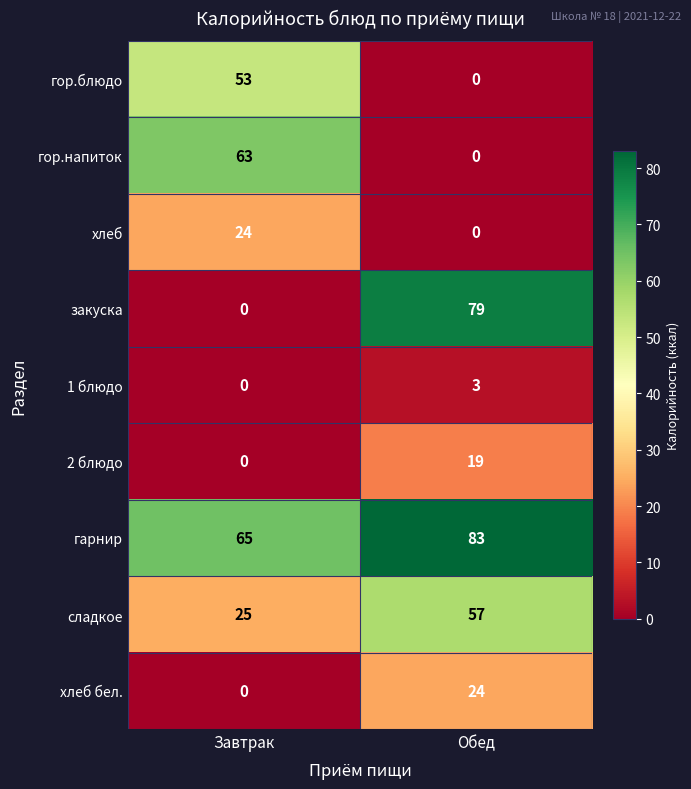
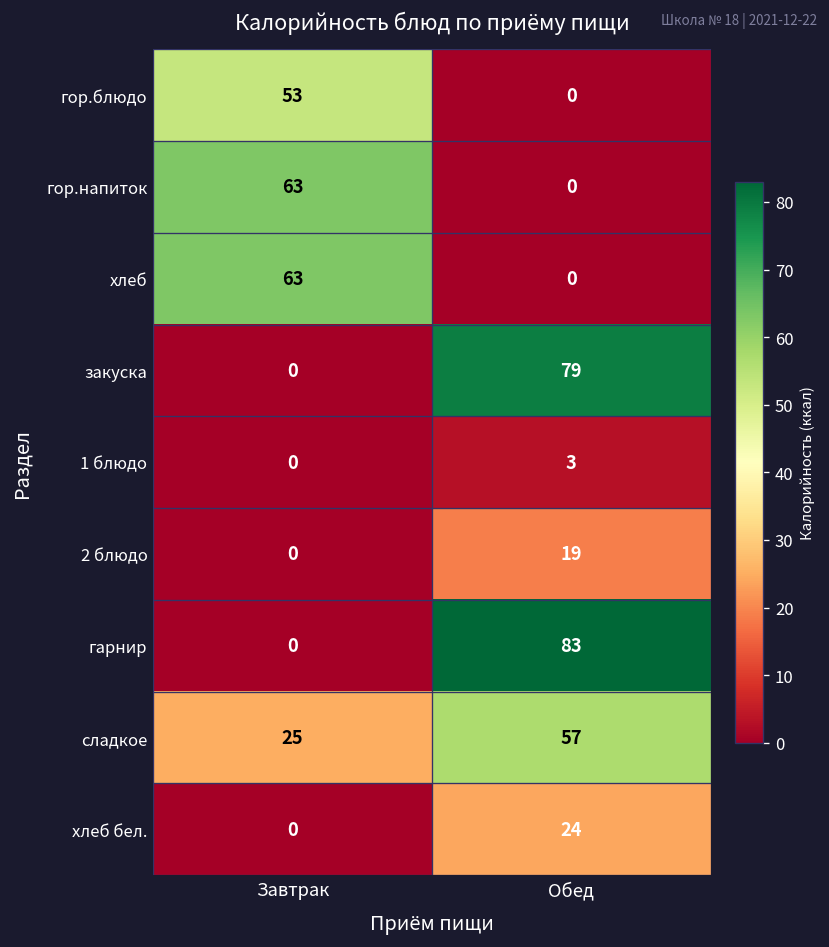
  {
    "гор.блюдо": {
      "Завтрак": 53,
      "Обед": 0
    },
    "гор.напиток": {
      "Завтрак": 63,
      "Обед": 0
    },
    "хлеб": {
-     "Завтрак": 24,
+     "Завтрак": 63,
      "Обед": 0
    },
    "закуска": {
      "Завтрак": 0,
      "Обед": 79
    },
    "1 блюдо": {
      "Завтрак": 0,
      "Обед": 3
    },
    "2 блюдо": {
      "Завтрак": 0,
      "Обед": 19
    },
    "гарнир": {
-     "Завтрак": 65,
+     "Завтрак": 0,
      "Обед": 83
    },
    "сладкое": {
      "Завтрак": 25,
      "Обед": 57
    },
    "хлеб бел.": {
      "Завтрак": 0,
      "Обед": 24
    }
  }
